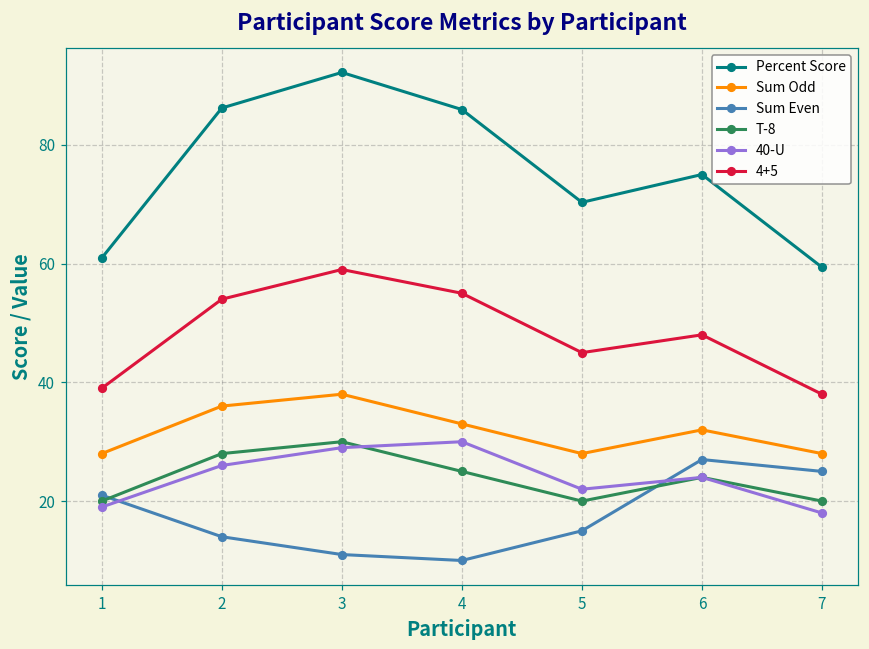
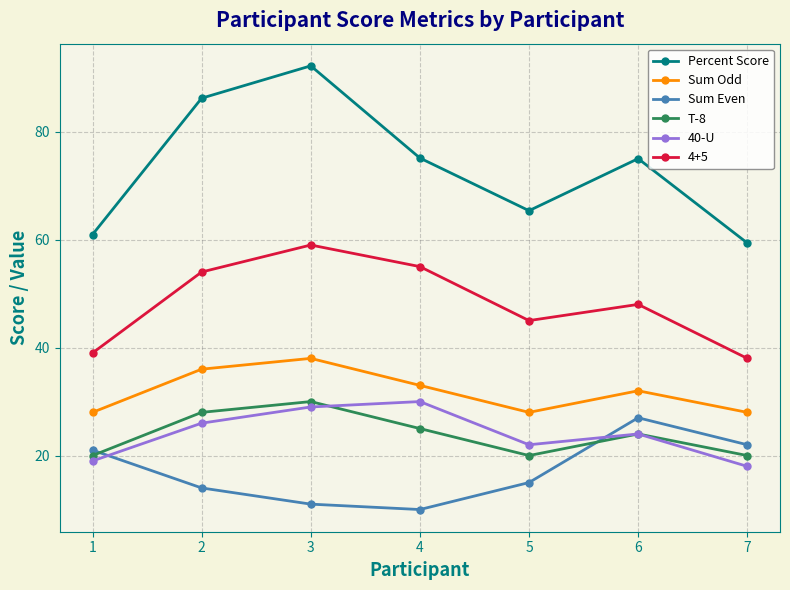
  {
    "Percent Score": {
      "1": 61,
      "2": 86,
      "3": 92,
-     "4": 86,
-     "5": 70,
+     "4": 75,
+     "5": 65,
      "6": 75,
      "7": 59
    },
    "Sum Odd": {
      "1": 28,
      "2": 36,
      "3": 38,
      "4": 33,
      "5": 28,
      "6": 32,
      "7": 28
    },
    "Sum Even": {
      "1": 21,
      "2": 14,
      "3": 11,
      "4": 10,
      "5": 15,
      "6": 27,
-     "7": 25
+     "7": 22
    },
    "T-8": {
      "1": 20,
      "2": 28,
      "3": 30,
      "4": 25,
      "5": 20,
      "7": 20
    },
    "40-U": {
      "1": 19,
      "2": 26,
      "3": 29,
      "4": 30,
      "5": 22,
      "7": 18
    },
    "4+5": {
      "1": 39,
      "2": 54,
      "3": 59,
      "4": 55,
      "5": 45,
      "6": 48,
      "7": 38
    }
  }
